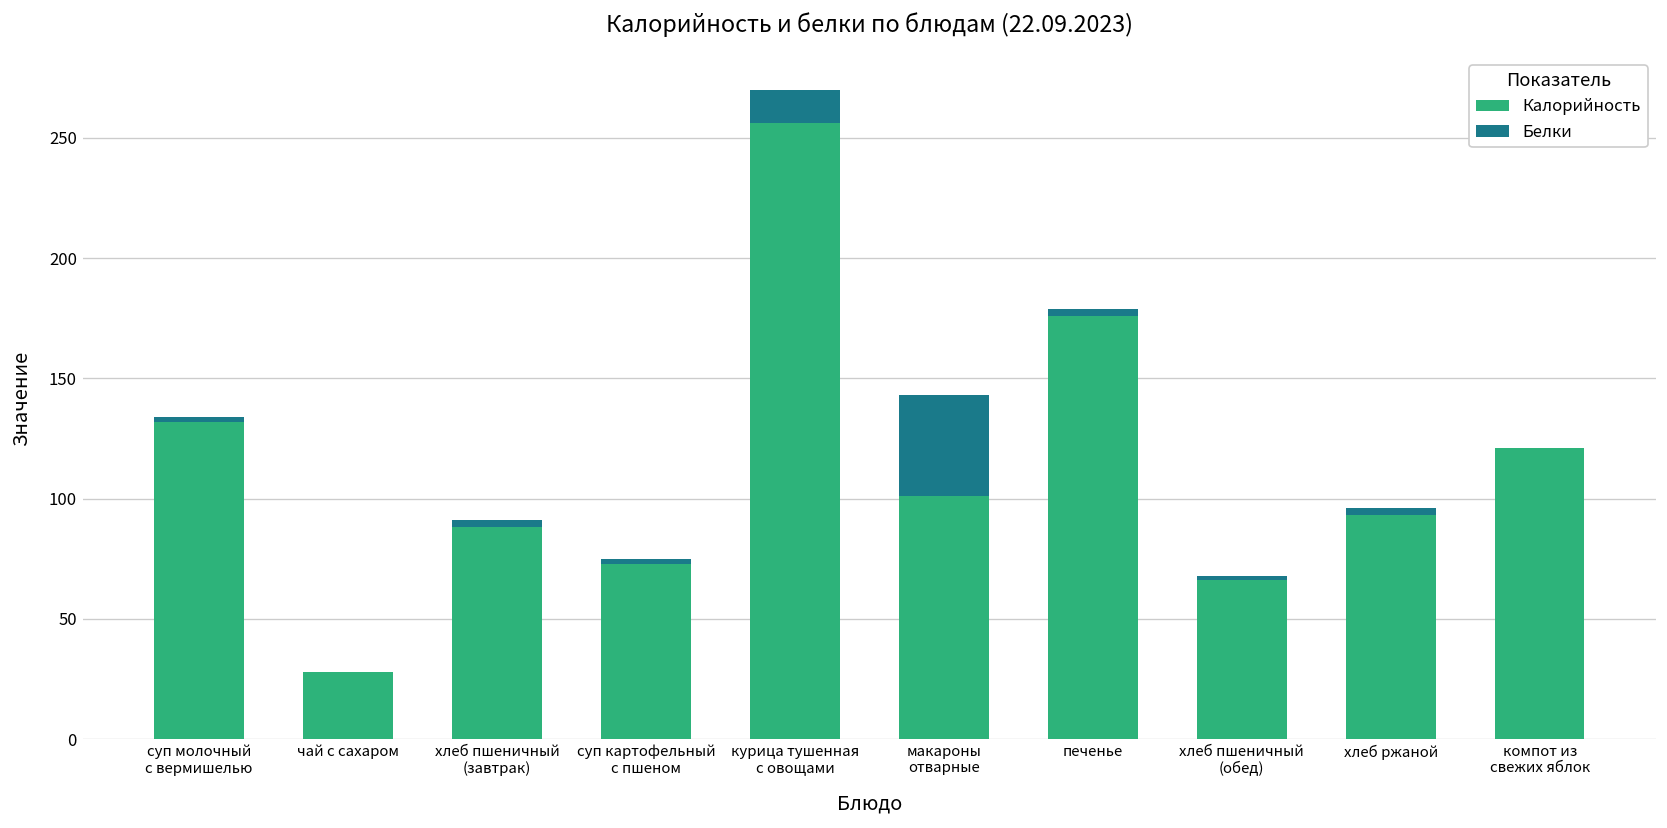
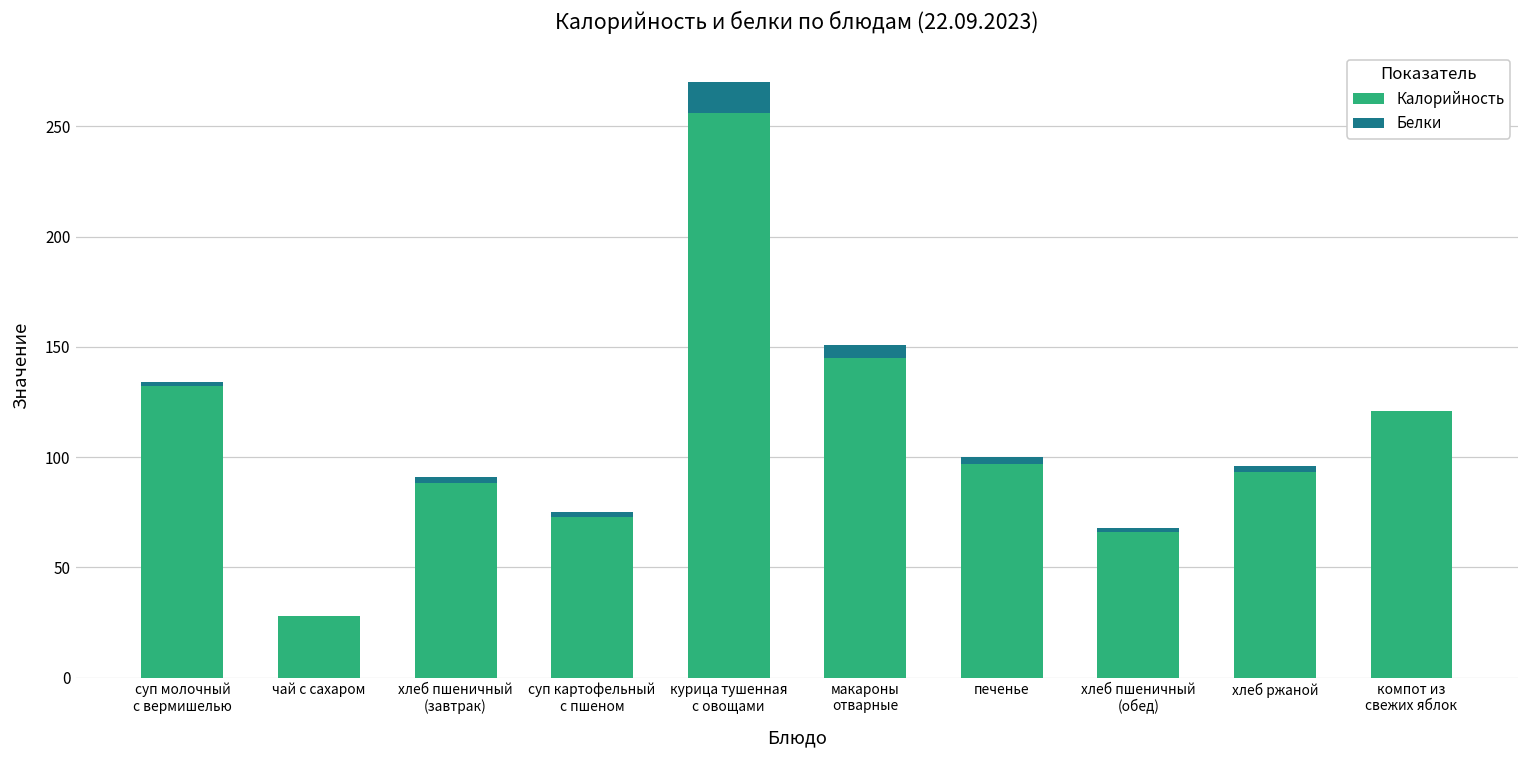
  {
    "Калорийность": {
      "суп молочный с вермишелью": 132,
      "чай с сахаром": 28,
      "хлеб пшеничный (завтрак)": 88,
      "суп картофельный с пшеном": 73,
      "курица тушенная с овощами": 256,
-     "макароны отварные": 101,
-     "печенье": 176,
+     "макароны отварные": 145,
+     "печенье": 97,
      "хлеб пшеничный (обед)": 66,
      "хлеб ржаной": 93,
      "компот из свежих яблок": 121
    },
    "Белки": {
      "суп молочный с вермишелью": 2,
      "чай с сахаром": 0,
      "хлеб пшеничный (завтрак)": 3,
      "суп картофельный с пшеном": 2,
      "курица тушенная с овощами": 14,
-     "макароны отварные": 42,
+     "макароны отварные": 6,
      "печенье": 3,
      "хлеб пшеничный (обед)": 2,
      "хлеб ржаной": 3,
      "компот из свежих яблок": 0
    }
  }
